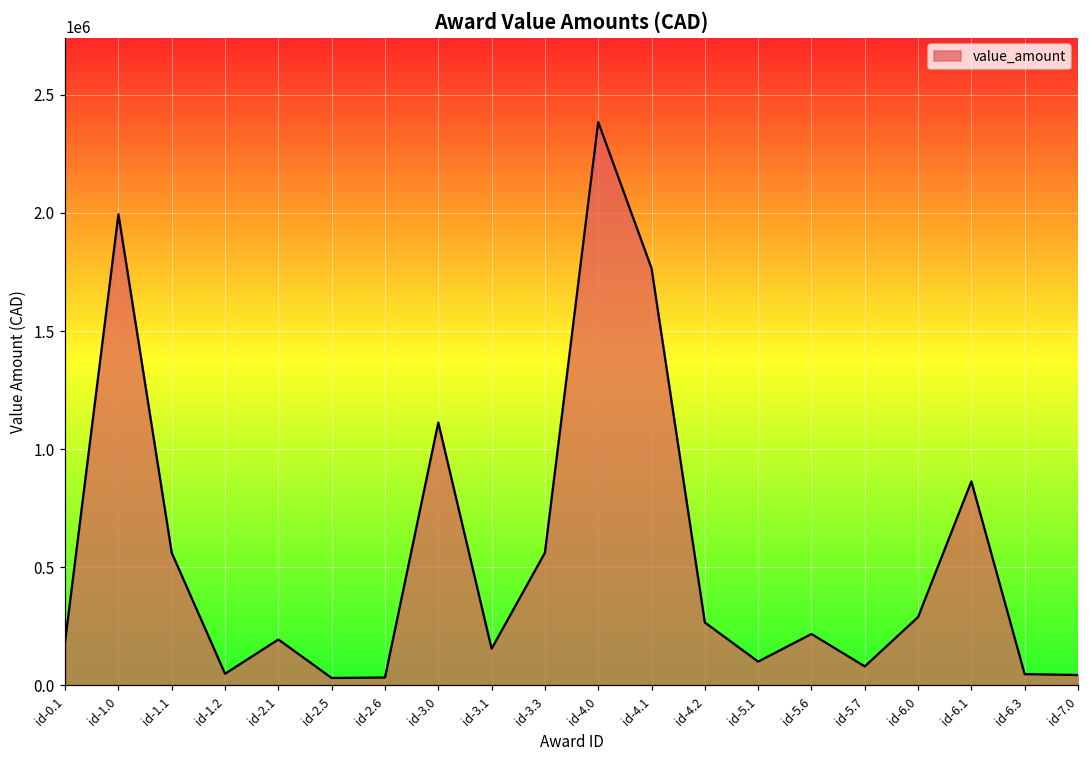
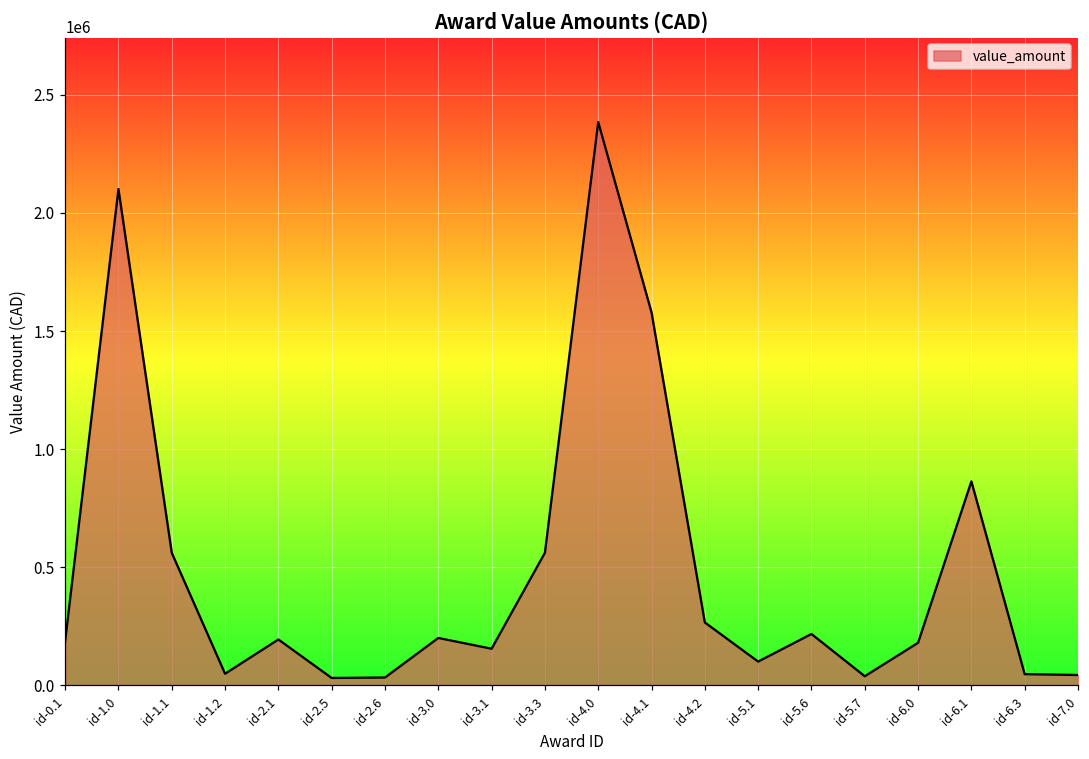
  {
    "id-0.1": 190000,
-   "id-1.0": 1990000,
+   "id-1.0": 2100000,
    "id-1.1": 560000,
    "id-1.2": 50000,
    "id-2.1": 190000,
    "id-2.5": 30000,
    "id-2.6": 30000,
-   "id-3.0": 1110000,
+   "id-3.0": 200000,
    "id-3.1": 150000,
    "id-3.3": 560000,
    "id-4.0": 2390000,
-   "id-4.1": 1770000,
+   "id-4.1": 1580000,
    "id-4.2": 270000,
    "id-5.1": 100000,
    "id-5.6": 220000,
-   "id-5.7": 80000,
-   "id-6.0": 290000,
+   "id-5.7": 40000,
+   "id-6.0": 180000,
    "id-6.1": 860000,
    "id-6.3": 50000,
    "id-7.0": 40000
  }
